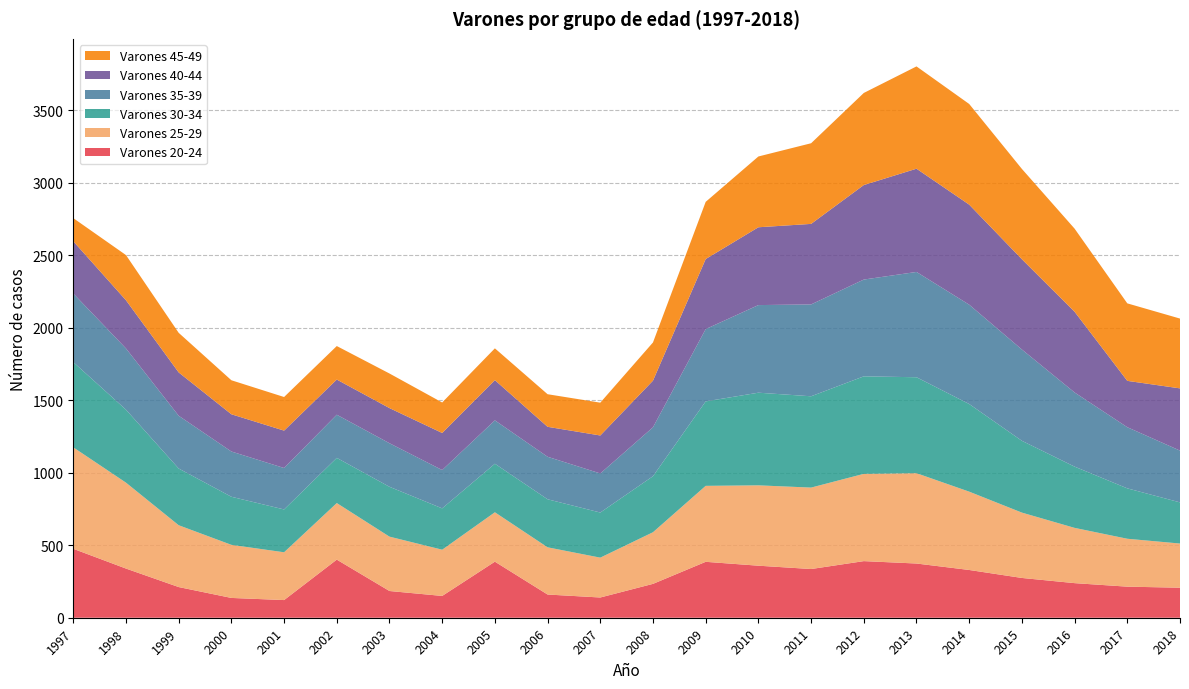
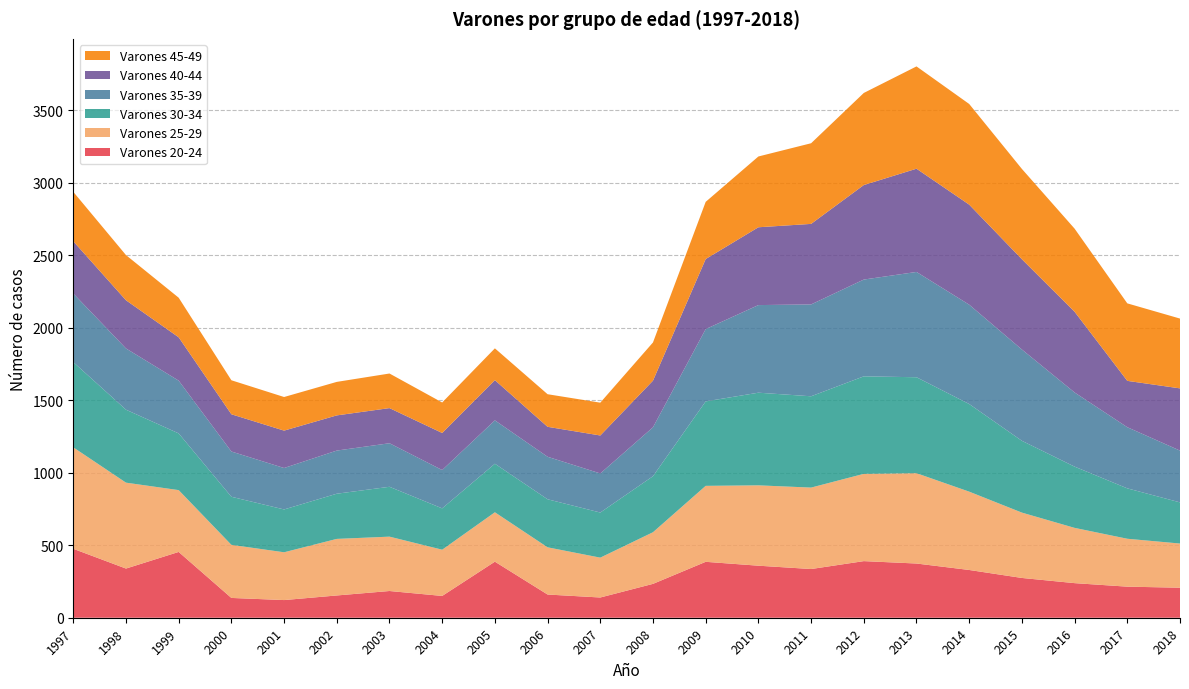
  {
    "Varones 20-24": {
      "1997": 480,
      "1998": 340,
-     "1999": 210,
+     "1999": 450,
      "2000": 140,
      "2001": 120,
-     "2002": 400,
+     "2002": 150,
      "2003": 180,
      "2004": 150,
      "2005": 390,
      "2006": 160,
      "2007": 140,
      "2008": 230,
      "2009": 390,
      "2010": 360,
      "2011": 340,
      "2012": 390,
      "2013": 370,
      "2014": 330,
      "2015": 270,
      "2016": 240,
      "2017": 210,
      "2018": 210
    },
    "Varones 25-29": {
      "1997": 700,
      "1998": 590,
      "1999": 430,
      "2000": 370,
      "2001": 330,
      "2002": 390,
      "2003": 370,
      "2004": 320,
      "2005": 340,
      "2006": 330,
      "2007": 270,
      "2008": 360,
      "2009": 520,
      "2010": 550,
      "2011": 560,
      "2012": 600,
      "2013": 620,
      "2014": 540,
      "2015": 450,
      "2016": 380,
      "2017": 330,
      "2018": 300
    },
    "Varones 40-44": {
      "1997": 360,
      "1998": 330,
      "1999": 300,
      "2000": 260,
      "2001": 260,
      "2002": 240,
      "2003": 240,
      "2004": 260,
      "2005": 280,
      "2006": 210,
      "2007": 260,
      "2008": 320,
      "2009": 480,
      "2010": 540,
      "2011": 560,
      "2012": 650,
      "2013": 710,
      "2014": 690,
      "2015": 620,
      "2016": 560,
      "2017": 320,
      "2018": 430
    },
    "Varones 45-49": {
-     "1997": 160,
+     "1997": 340,
      "1998": 310,
      "1999": 270,
      "2000": 230,
      "2001": 230,
      "2002": 230,
      "2003": 240,
      "2004": 210,
      "2005": 220,
      "2006": 220,
      "2007": 230,
      "2008": 260,
      "2009": 390,
      "2010": 490,
      "2011": 560,
      "2012": 640,
      "2013": 710,
      "2014": 690,
      "2015": 620,
      "2016": 570,
      "2017": 530,
      "2018": 480
    }
  }
